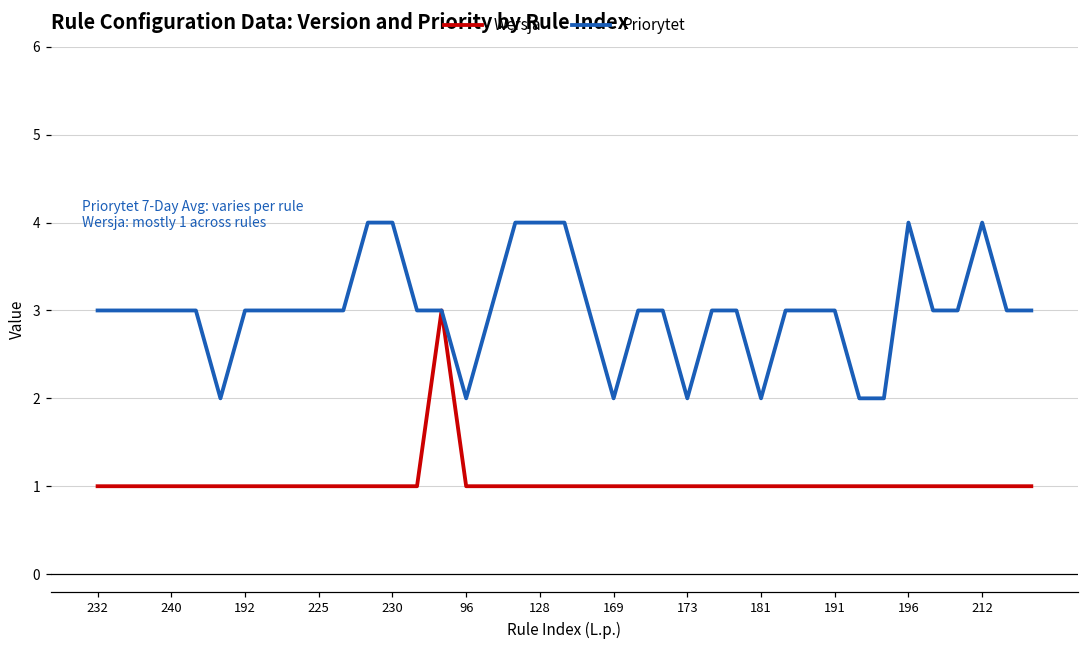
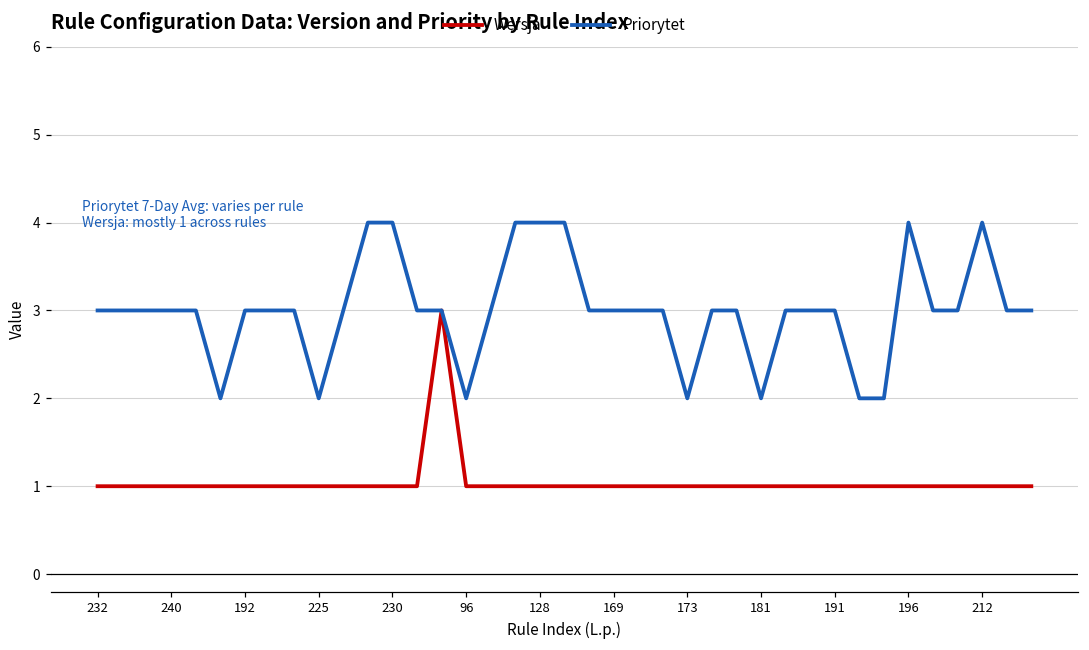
  {
    "Wersja": {
      "232": 1,
      "240": 1,
      "192": 1,
      "225": 1,
      "230": 1,
      "96": 1,
      "128": 1,
      "169": 1,
      "173": 1,
      "181": 1,
      "191": 1,
      "196": 1,
      "212": 1
    },
    "Priorytet": {
      "232": 3,
      "240": 3,
      "192": 3,
-     "225": 3,
+     "225": 2,
      "230": 4,
      "96": 2,
      "128": 4,
-     "169": 2,
+     "169": 3,
      "173": 2,
      "181": 2,
      "191": 3,
      "196": 4,
      "212": 4
    }
  }
